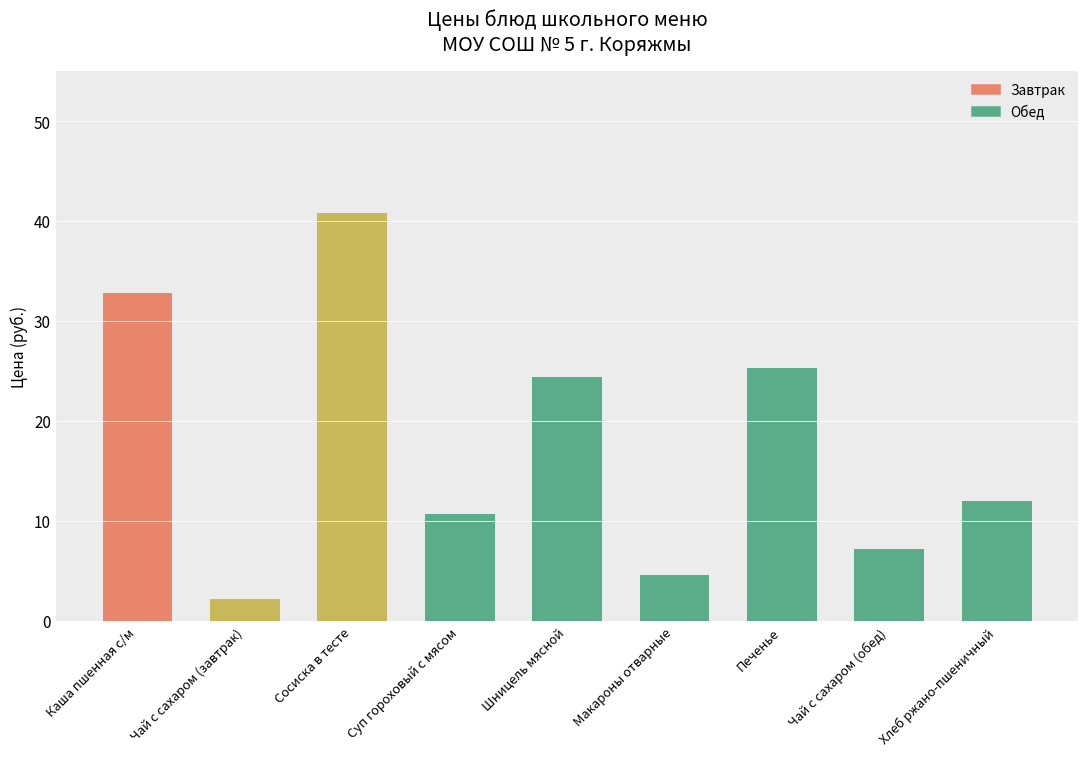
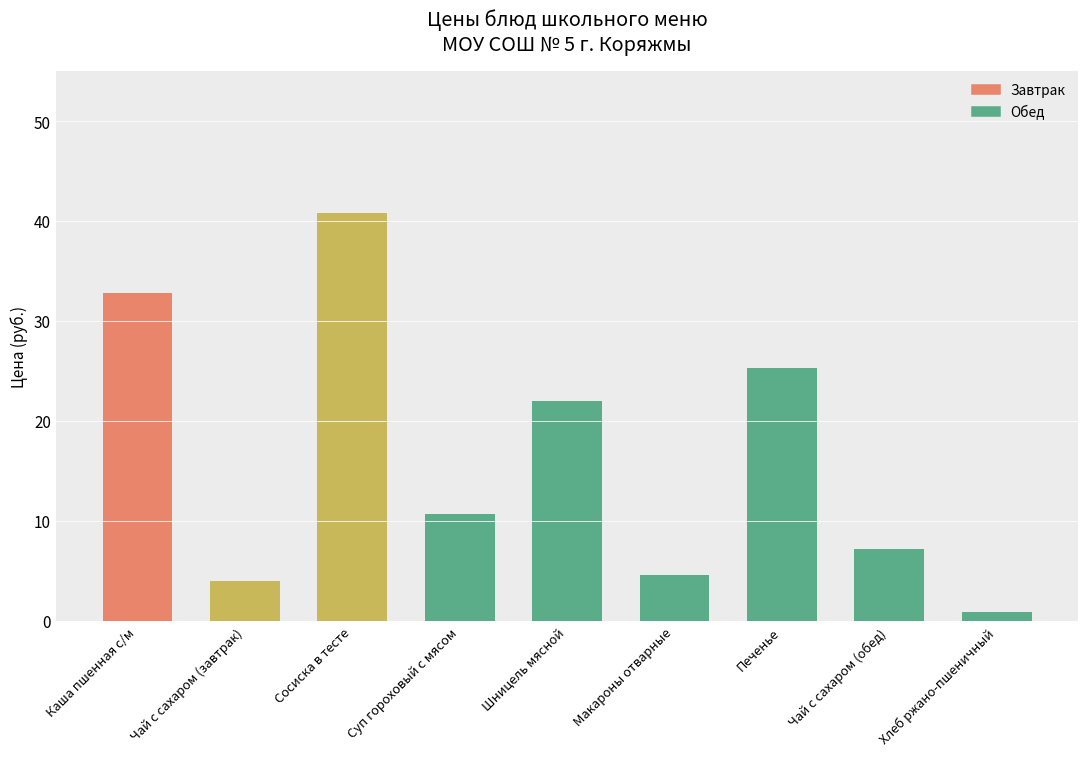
  {
    "Каша пшенная с/м": 33,
-   "Чай с сахаром (завтрак)": 2,
+   "Чай с сахаром (завтрак)": 4,
    "Сосиска в тесте": 41,
    "Суп гороховый с мясом": 11,
-   "Шницель мясной": 24,
+   "Шницель мясной": 22,
    "Макароны отварные": 5,
    "Печенье": 25,
    "Чай с сахаром (обед)": 7,
-   "Хлеб ржано-пшеничный": 12
+   "Хлеб ржано-пшеничный": 1
  }
